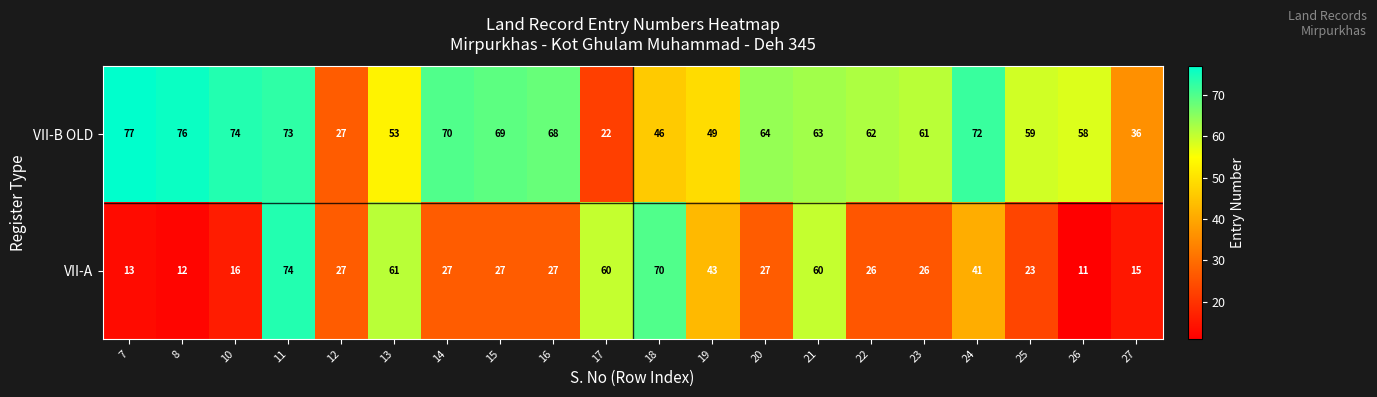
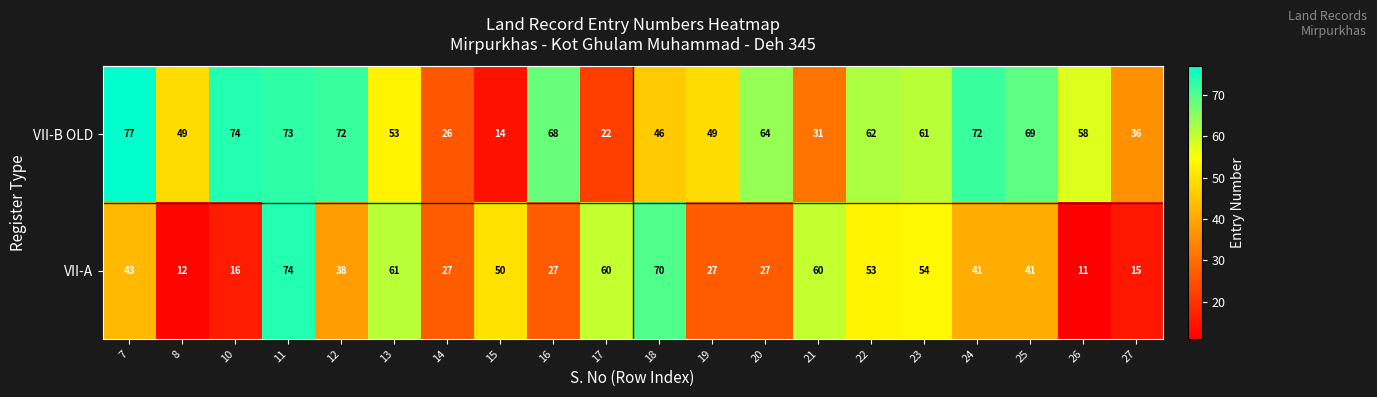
  {
    "VII-B OLD": {
      "7": 77,
-     "8": 76,
+     "8": 49,
      "10": 74,
      "11": 73,
-     "12": 27,
+     "12": 72,
      "13": 53,
-     "14": 70,
-     "15": 69,
+     "14": 26,
+     "15": 14,
      "16": 68,
      "17": 22,
      "18": 46,
      "19": 49,
      "20": 64,
-     "21": 63,
+     "21": 31,
      "22": 62,
      "23": 61,
      "24": 72,
-     "25": 59,
+     "25": 69,
      "26": 58,
      "27": 36
    },
    "VII-A": {
-     "7": 13,
+     "7": 43,
      "8": 12,
      "10": 16,
      "11": 74,
-     "12": 27,
+     "12": 38,
      "13": 61,
      "14": 27,
-     "15": 27,
+     "15": 50,
      "16": 27,
      "17": 60,
      "18": 70,
-     "19": 43,
+     "19": 27,
      "20": 27,
      "21": 60,
-     "22": 26,
-     "23": 26,
+     "22": 53,
+     "23": 54,
      "24": 41,
-     "25": 23,
+     "25": 41,
      "26": 11,
      "27": 15
    }
  }
